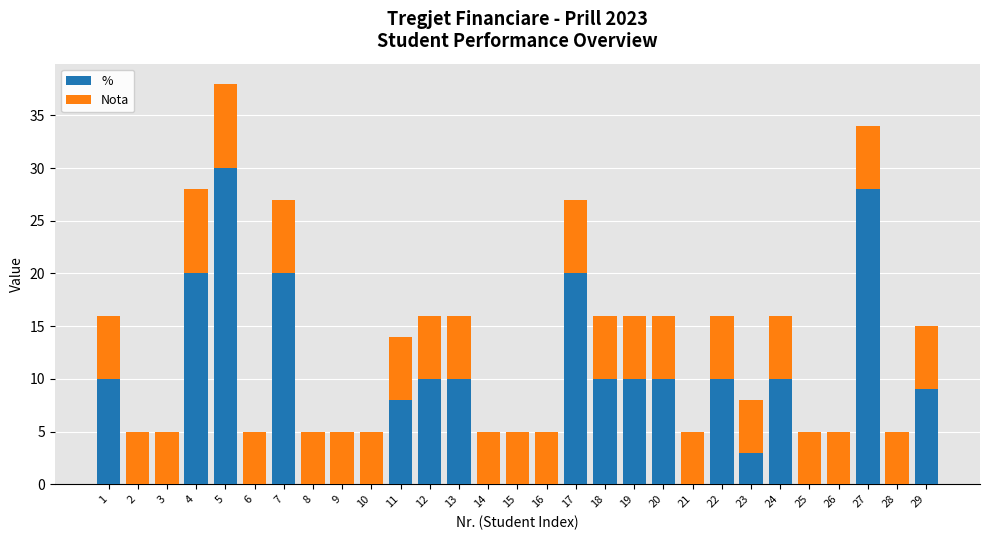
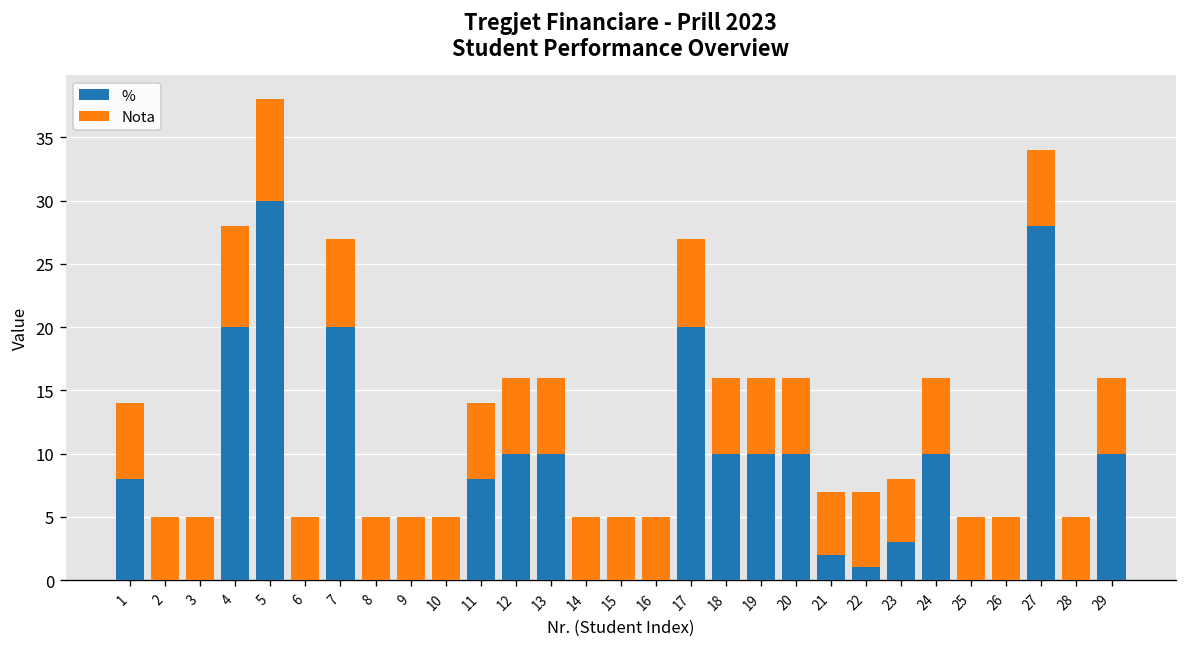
  {
    "%": {
-     "1": 10,
+     "1": 8,
      "2": 0,
      "3": 0,
      "4": 20,
      "5": 30,
      "6": 0,
      "7": 20,
      "8": 0,
      "9": 0,
      "10": 0,
      "11": 8,
      "12": 10,
      "13": 10,
      "14": 0,
      "15": 0,
      "16": 0,
      "17": 20,
      "18": 10,
      "19": 10,
      "20": 10,
-     "21": 0,
-     "22": 10,
+     "21": 2,
+     "22": 1,
      "23": 3,
      "24": 10,
      "25": 0,
      "26": 0,
      "27": 28,
      "28": 0,
-     "29": 9
+     "29": 10
    },
    "Nota": {
      "1": 6,
      "2": 5,
      "3": 5,
      "4": 8,
      "5": 8,
      "6": 5,
      "7": 7,
      "8": 5,
      "9": 5,
      "10": 5,
      "11": 6,
      "12": 6,
      "13": 6,
      "14": 5,
      "15": 5,
      "16": 5,
      "17": 7,
      "18": 6,
      "19": 6,
      "20": 6,
      "21": 5,
      "22": 6,
      "23": 5,
      "24": 6,
      "25": 5,
      "26": 5,
      "27": 6,
      "28": 5,
      "29": 6
    }
  }
